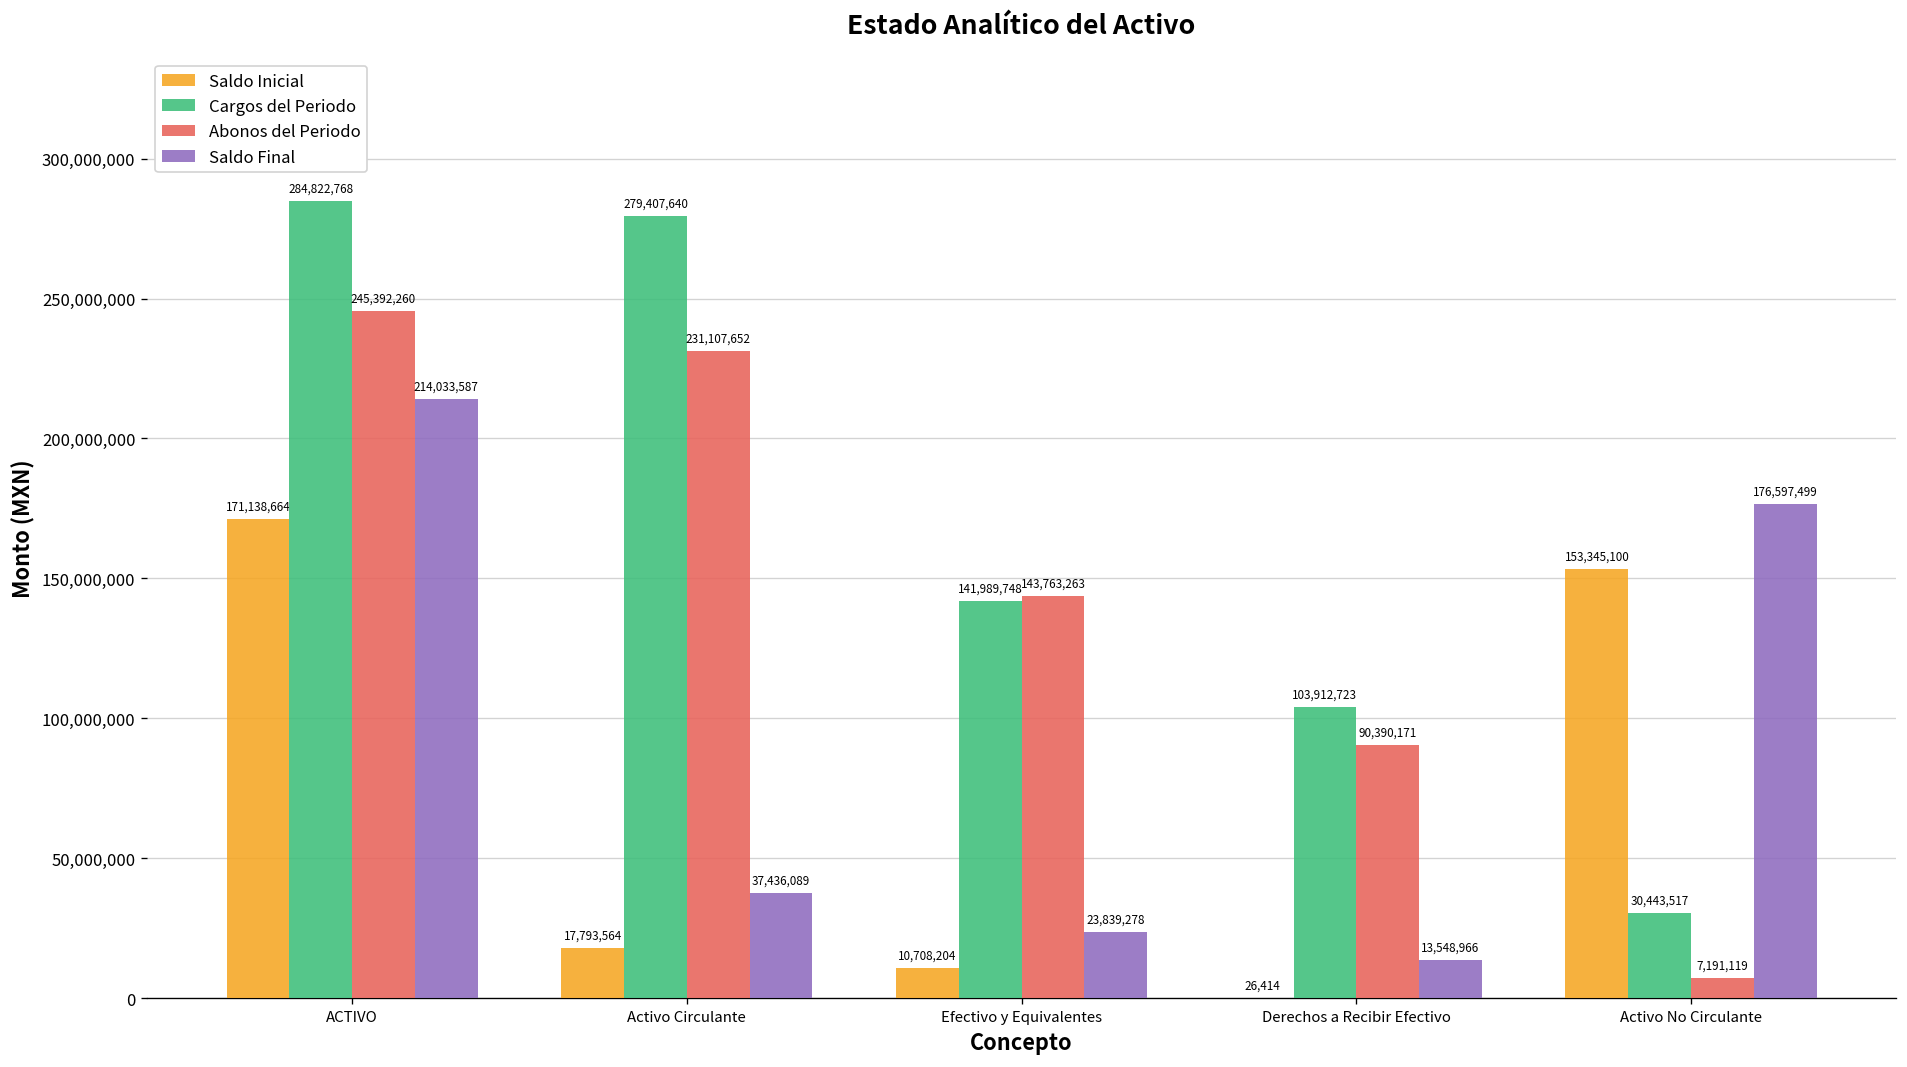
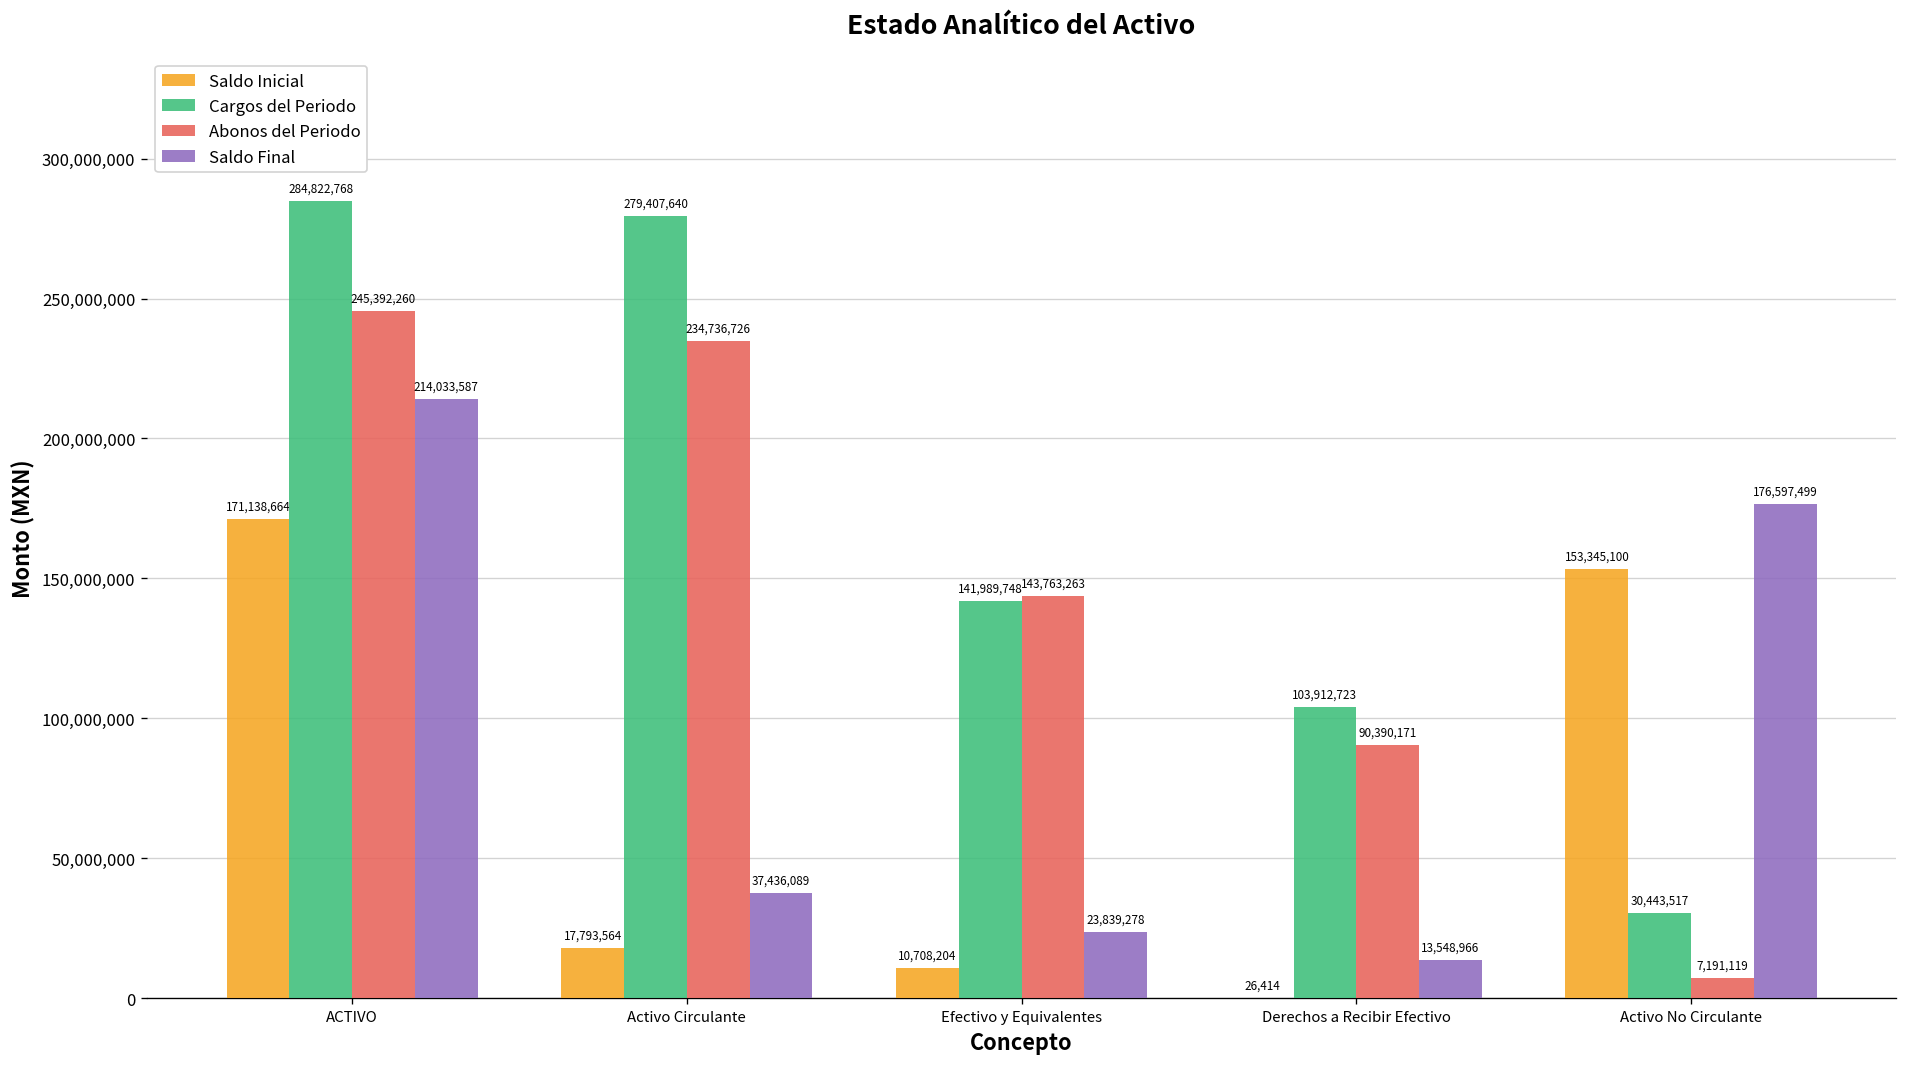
  {
    "Saldo Inicial": {
      "ACTIVO": "171,138,664",
      "Activo Circulante": "17,793,564",
      "Efectivo y Equivalentes": "10,708,204",
      "Derechos a Recibir Efectivo": "26,414",
      "Activo No Circulante": "153,345,100"
    },
    "Cargos del Periodo": {
      "ACTIVO": "284,822,768",
      "Activo Circulante": "279,407,640",
      "Efectivo y Equivalentes": "141,989,748",
      "Derechos a Recibir Efectivo": "103,912,723",
      "Activo No Circulante": "30,443,517"
    },
    "Abonos del Periodo": {
      "ACTIVO": "245,392,260",
-     "Activo Circulante": "231,107,652",
+     "Activo Circulante": "234,736,726",
      "Efectivo y Equivalentes": "143,763,263",
      "Derechos a Recibir Efectivo": "90,390,171",
      "Activo No Circulante": "7,191,119"
    },
    "Saldo Final": {
      "ACTIVO": "214,033,587",
      "Activo Circulante": "37,436,089",
      "Efectivo y Equivalentes": "23,839,278",
      "Derechos a Recibir Efectivo": "13,548,966",
      "Activo No Circulante": "176,597,499"
    }
  }
